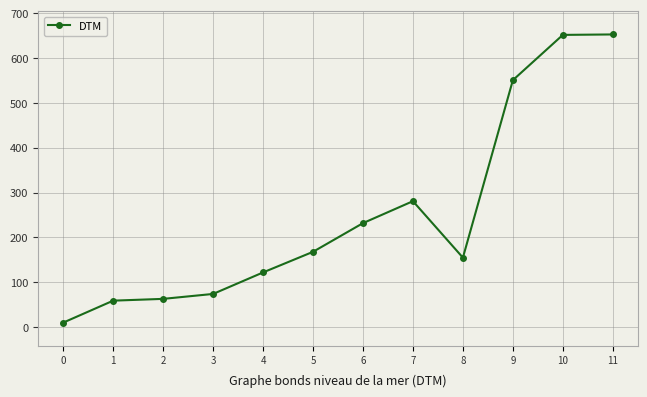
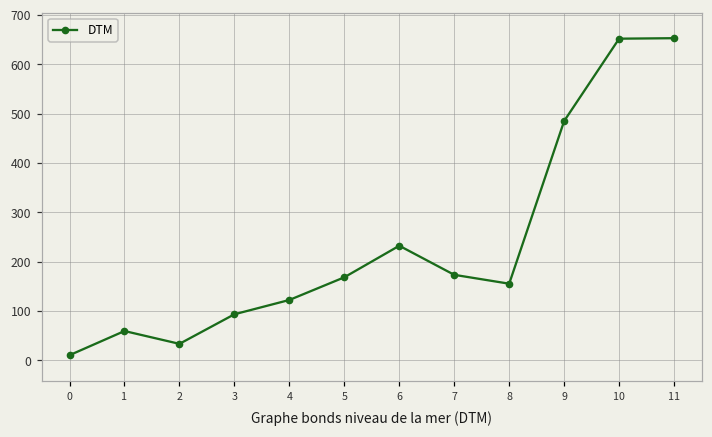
  {
    "0": 10,
    "1": 60,
-   "2": 60,
-   "3": 70,
+   "2": 30,
+   "3": 90,
    "4": 120,
    "5": 170,
    "6": 230,
-   "7": 280,
+   "7": 170,
    "8": 160,
-   "9": 550,
+   "9": 490,
    "10": 650,
    "11": 650
  }
